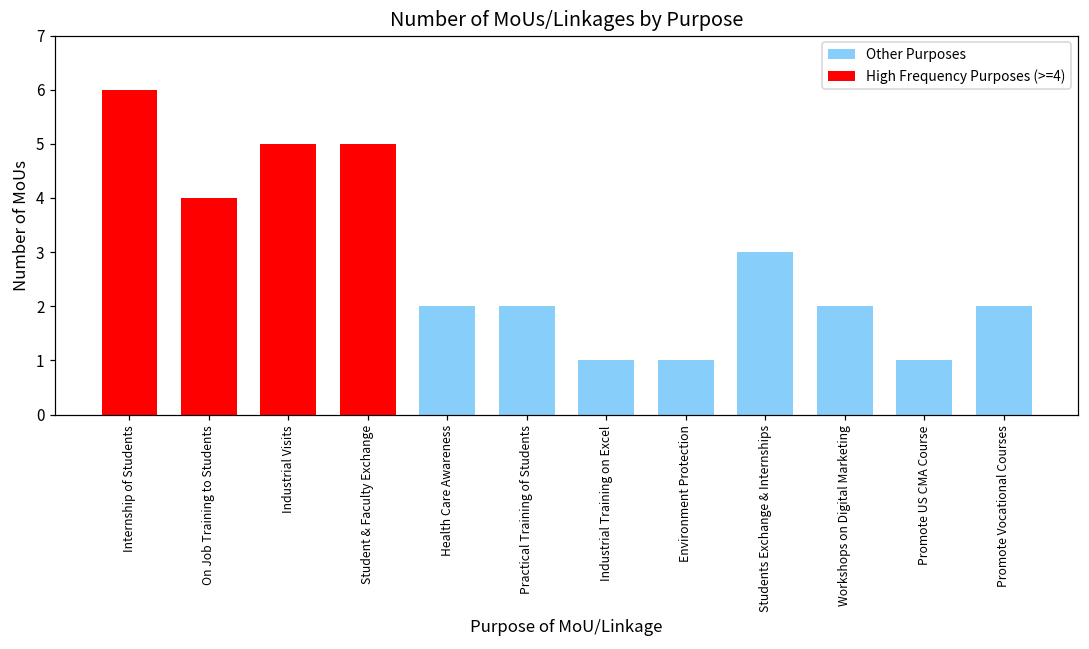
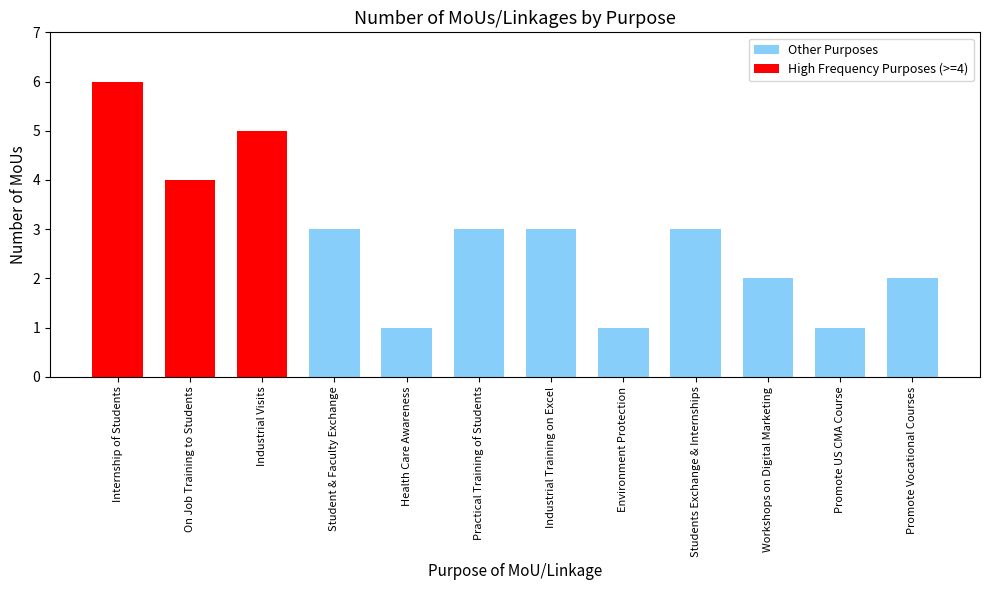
  {
    "Internship of Students": 6,
    "On Job Training to Students": 4,
    "Industrial Visits": 5,
-   "Student & Faculty Exchange": 5,
-   "Health Care Awareness": 2,
-   "Practical Training of Students": 2,
-   "Industrial Training on Excel": 1,
+   "Student & Faculty Exchange": 3,
+   "Health Care Awareness": 1,
+   "Practical Training of Students": 3,
+   "Industrial Training on Excel": 3,
    "Environment Protection": 1,
    "Students Exchange & Internships": 3,
    "Workshops on Digital Marketing": 2,
    "Promote US CMA Course": 1,
    "Promote Vocational Courses": 2
  }
